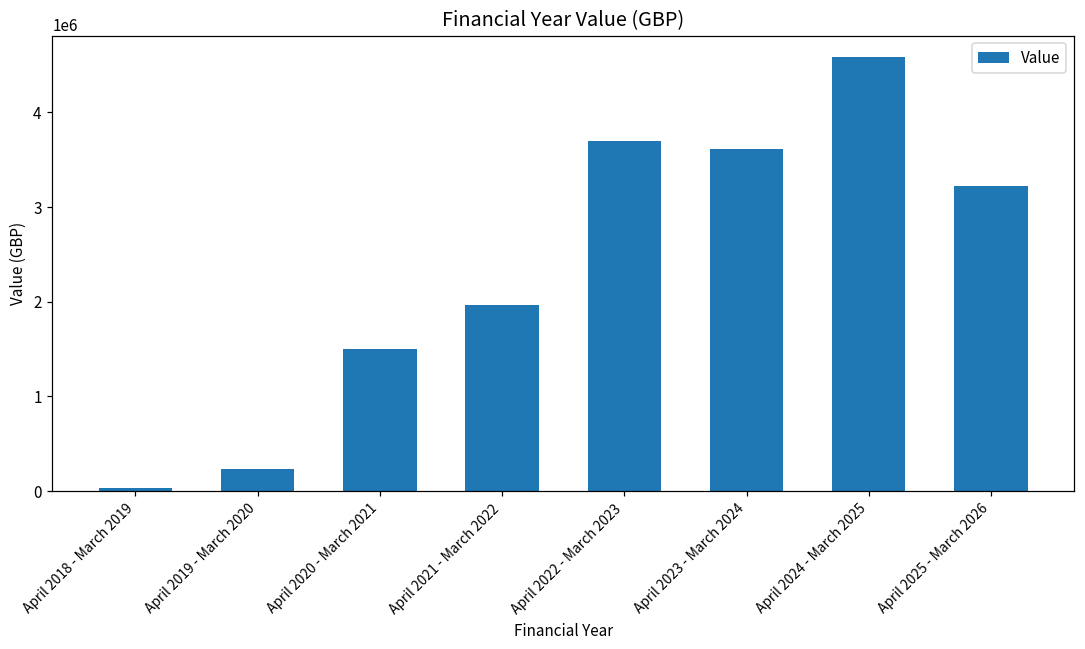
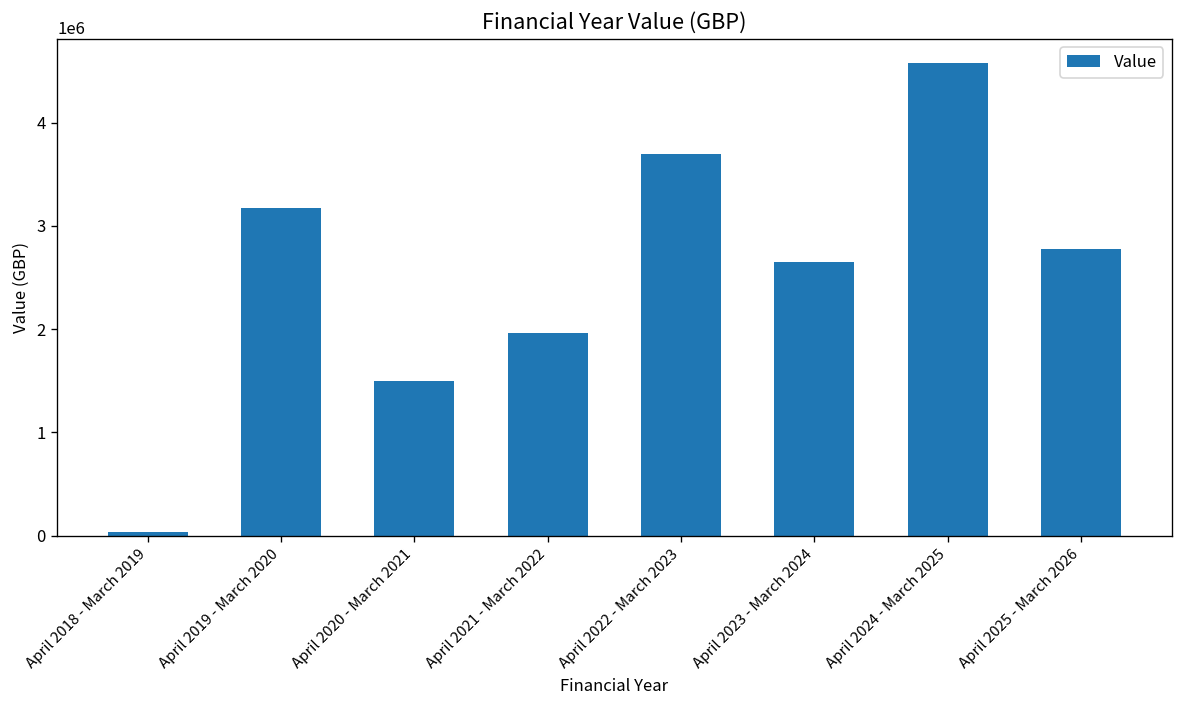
  {
    "April 2018 - March 2019": 0,
-   "April 2019 - March 2020": 200000,
+   "April 2019 - March 2020": 3200000,
    "April 2020 - March 2021": 1500000,
    "April 2021 - March 2022": 2000000,
    "April 2022 - March 2023": 3700000,
-   "April 2023 - March 2024": 3600000,
+   "April 2023 - March 2024": 2600000,
    "April 2024 - March 2025": 4600000,
-   "April 2025 - March 2026": 3200000
+   "April 2025 - March 2026": 2800000
  }
